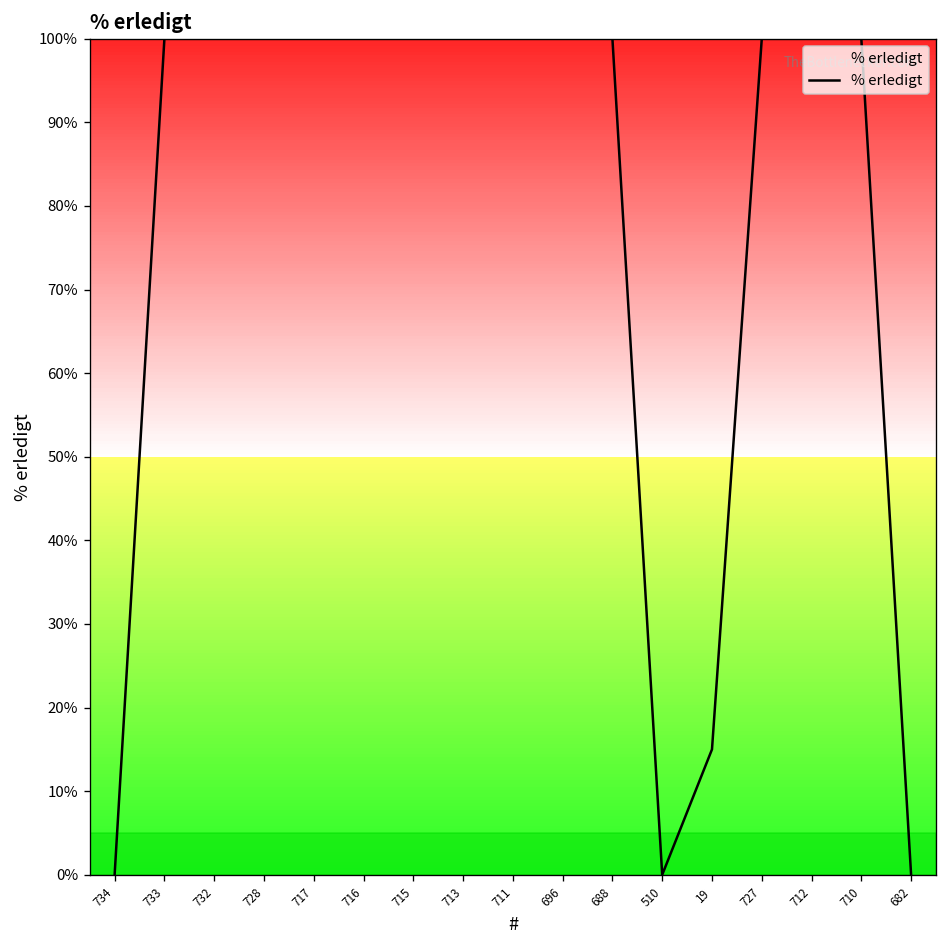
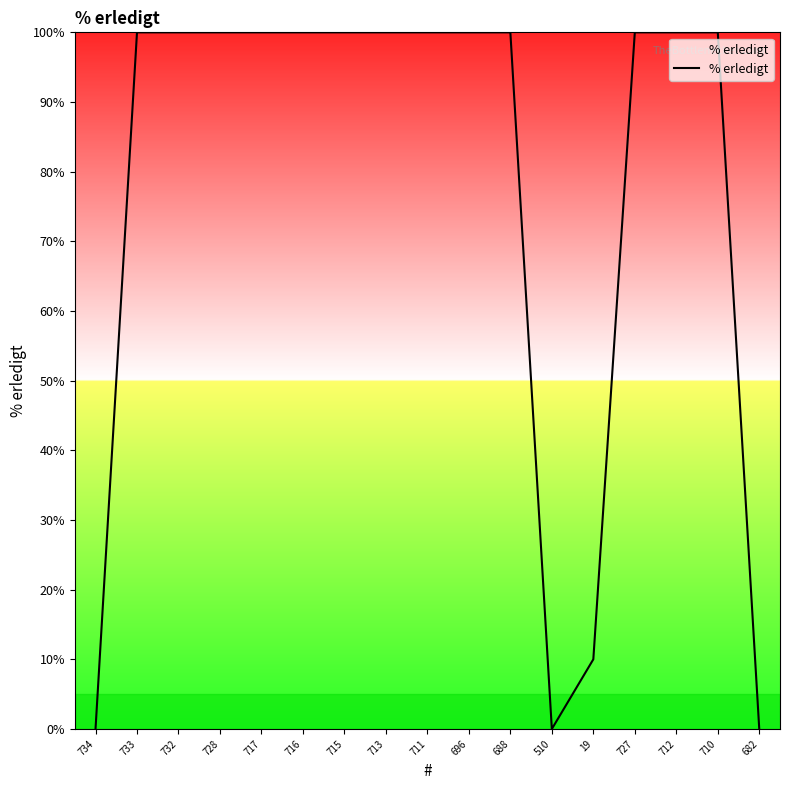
  {
    "733": "100%",
    "732": "100%",
    "728": "100%",
    "717": "100%",
    "716": "100%",
    "715": "100%",
    "713": "100%",
    "711": "100%",
    "696": "100%",
    "688": "100%",
-   "19": "15%",
+   "19": "10%",
    "727": "100%",
    "712": "100%",
    "710": "100%"
  }
